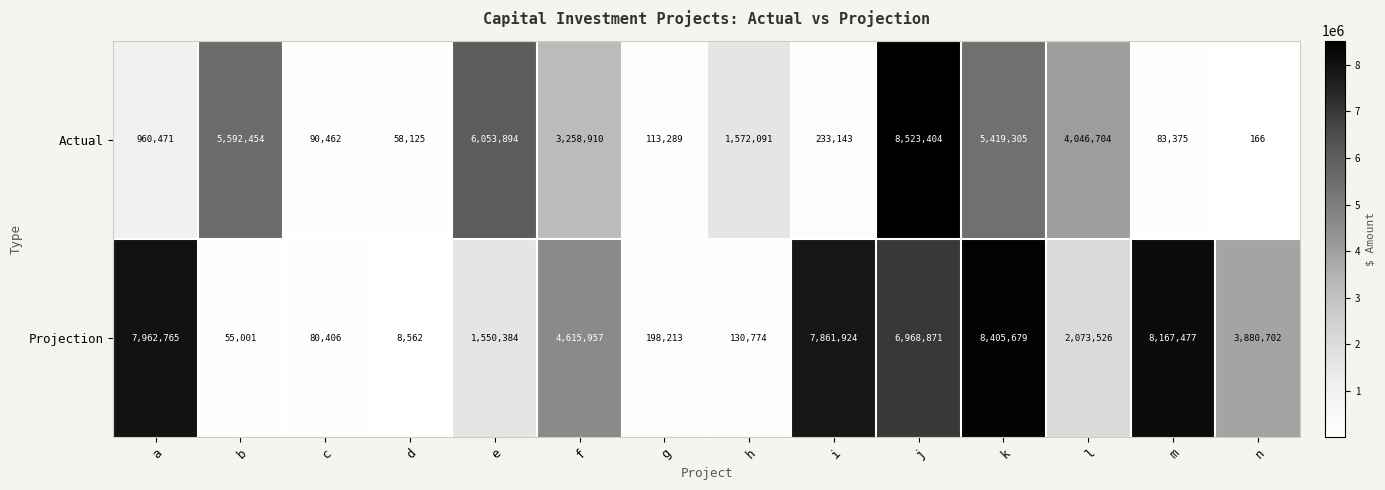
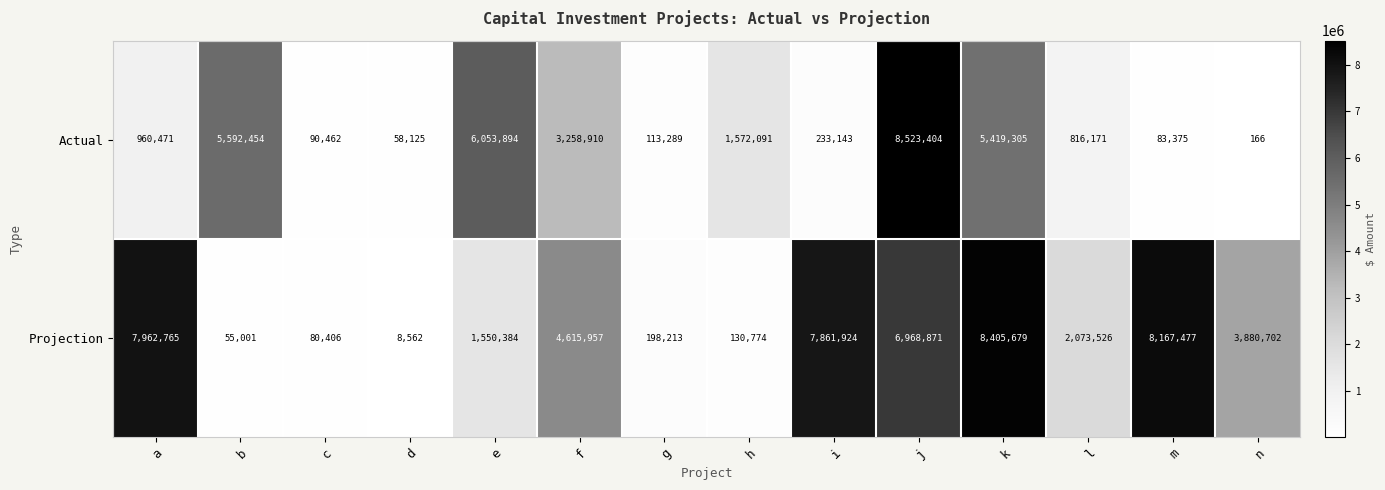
  {
    "Actual": {
      "a": "960,471",
      "b": "5,592,454",
      "c": "90,462",
      "d": "58,125",
      "e": "6,053,894",
      "f": "3,258,910",
      "g": "113,289",
      "h": "1,572,091",
      "i": "233,143",
      "j": "8,523,404",
      "k": "5,419,305",
-     "l": "4,046,704",
+     "l": "816,171",
      "m": "83,375",
      "n": "166"
    },
    "Projection": {
      "a": "7,962,765",
      "b": "55,001",
      "c": "80,406",
      "d": "8,562",
      "e": "1,550,384",
      "f": "4,615,957",
      "g": "198,213",
      "h": "130,774",
      "i": "7,861,924",
      "j": "6,968,871",
      "k": "8,405,679",
      "l": "2,073,526",
      "m": "8,167,477",
      "n": "3,880,702"
    }
  }
